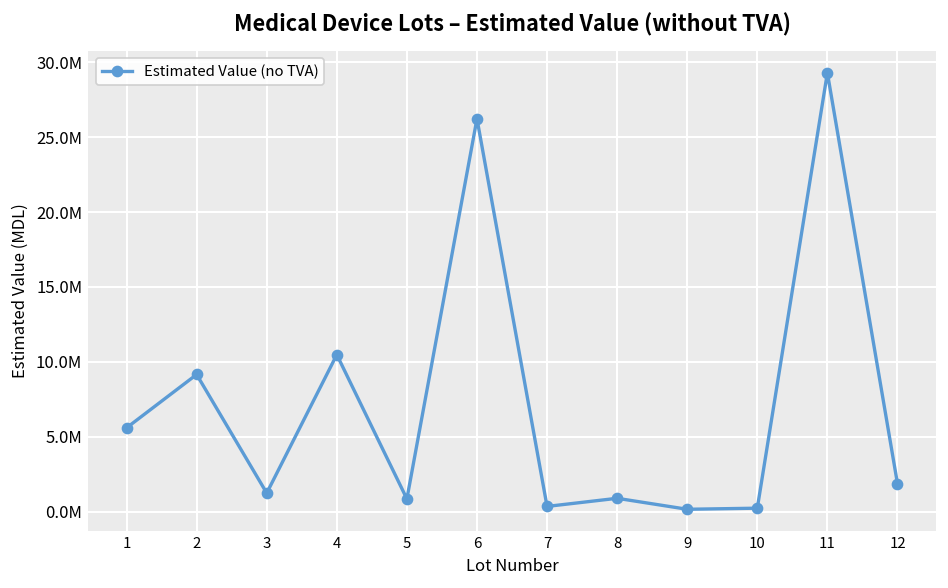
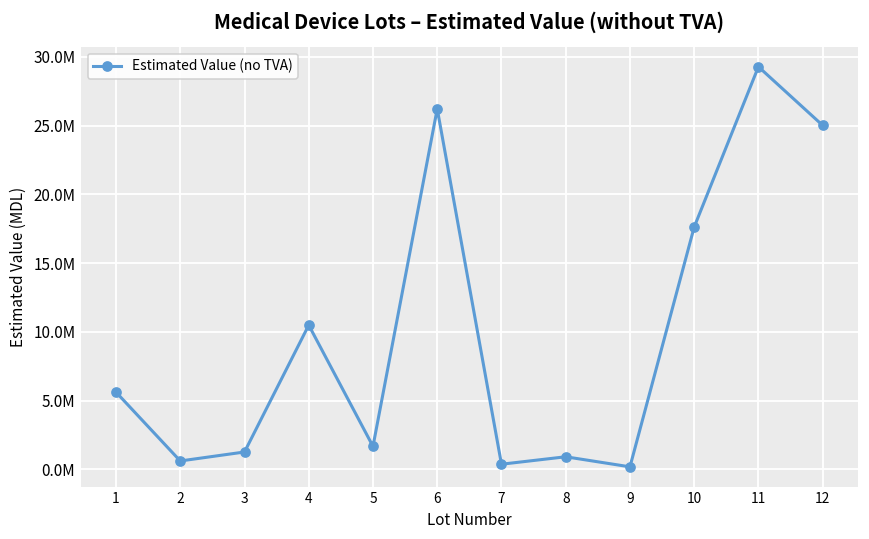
  {
    "1": 5600000,
-   "2": 9200000,
+   "2": 600000,
    "3": 1300000,
    "4": 10500000,
-   "5": 900000,
+   "5": 1700000,
    "6": 26200000,
    "7": 400000,
    "8": 900000,
    "9": 200000,
-   "10": 200000,
+   "10": 17600000,
    "11": 29300000,
-   "12": 1900000
+   "12": 25000000
  }
